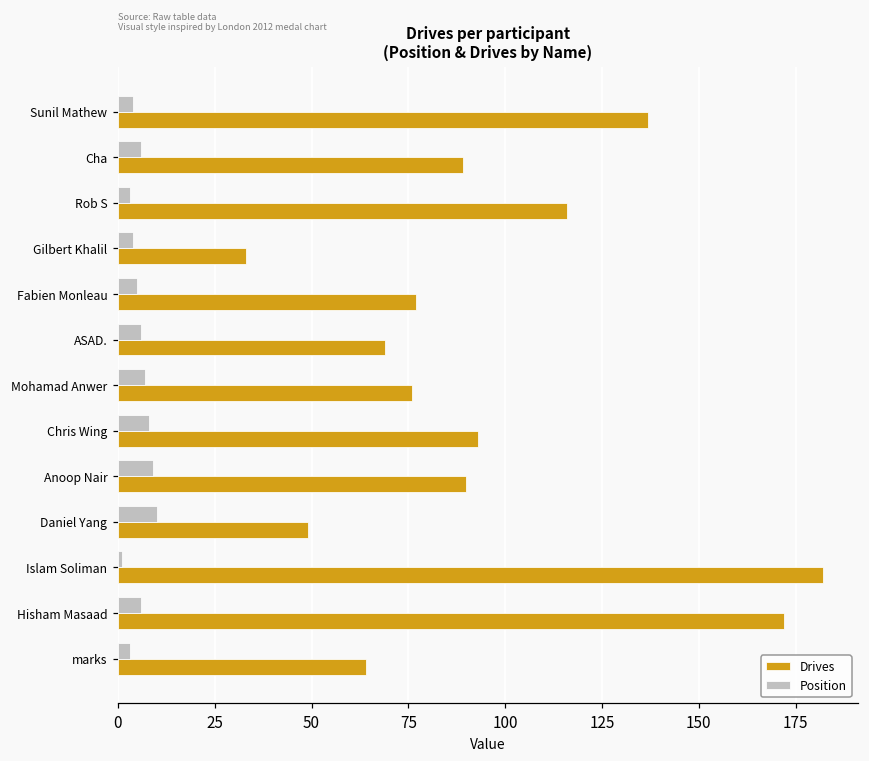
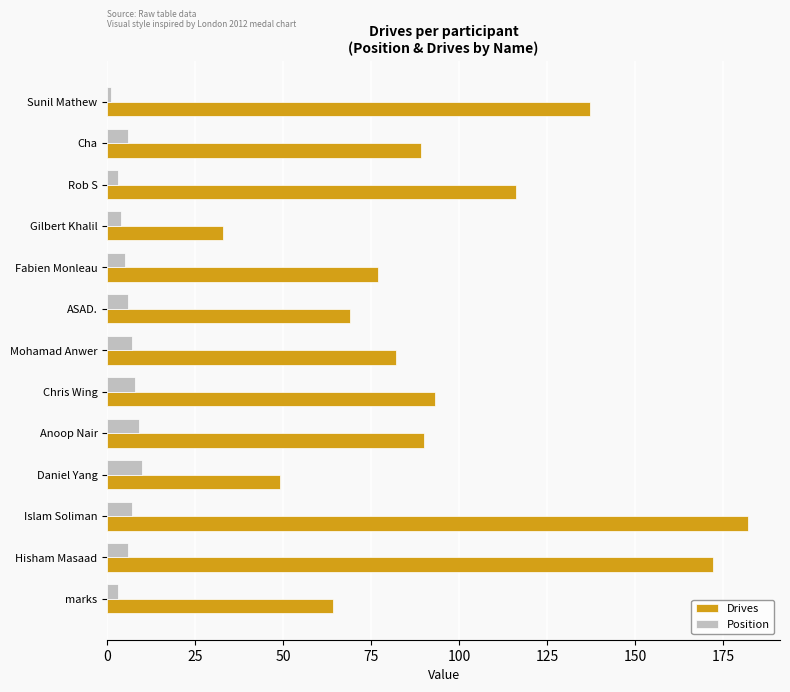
  {
    "Drives": {
      "Sunil Mathew": 137,
      "Cha": 89,
      "Rob S": 116,
      "Gilbert Khalil": 33,
      "Fabien Monleau": 77,
      "ASAD.": 69,
-     "Mohamad Anwer": 76,
+     "Mohamad Anwer": 82,
      "Chris Wing": 93,
      "Anoop Nair": 90,
      "Daniel Yang": 49,
      "Islam Soliman": 182,
      "Hisham Masaad": 172,
      "marks": 64
    },
    "Position": {
-     "Sunil Mathew": 4,
+     "Sunil Mathew": 1,
      "Cha": 6,
      "Rob S": 3,
      "Gilbert Khalil": 4,
      "Fabien Monleau": 5,
      "ASAD.": 6,
      "Mohamad Anwer": 7,
      "Chris Wing": 8,
      "Anoop Nair": 9,
      "Daniel Yang": 10,
-     "Islam Soliman": 1,
+     "Islam Soliman": 7,
      "Hisham Masaad": 6,
      "marks": 3
    }
  }
